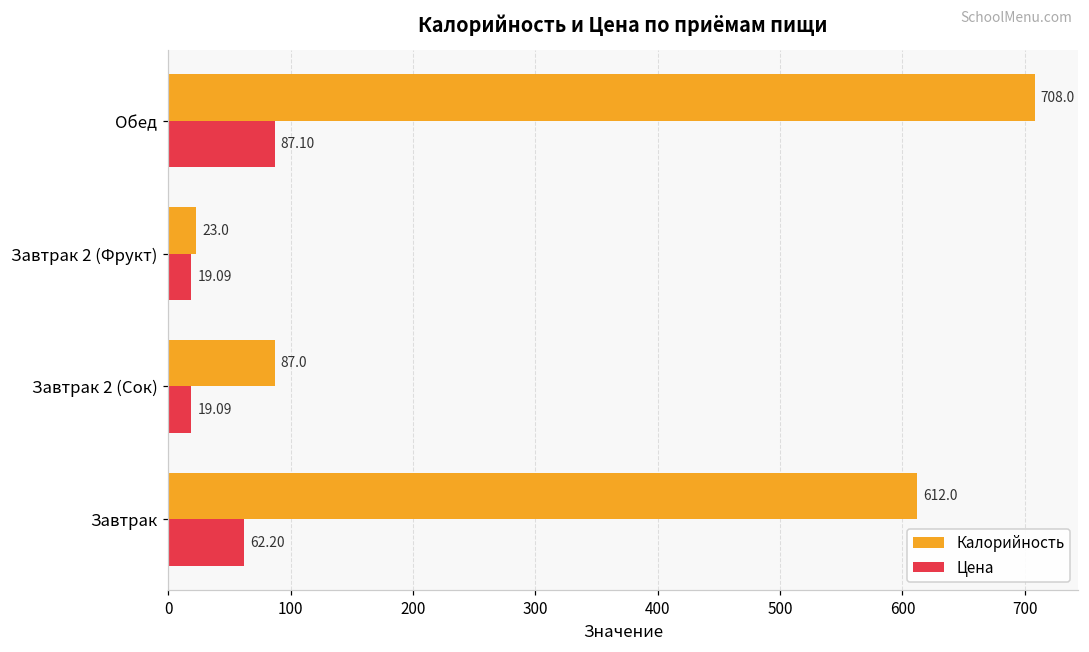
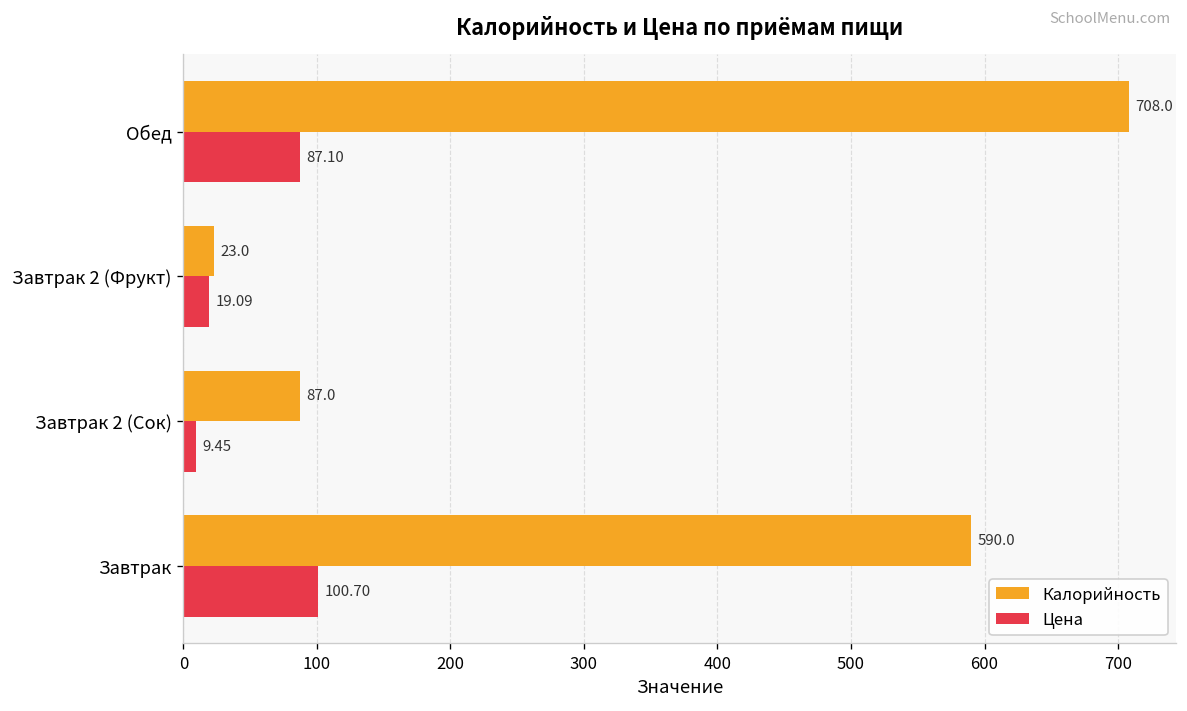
  {
    "Калорийность": {
      "Обед": 708.0,
      "Завтрак 2 (Фрукт)": 23.0,
      "Завтрак 2 (Сок)": 87.0,
-     "Завтрак": 612.0
+     "Завтрак": 590.0
    },
    "Цена": {
      "Обед": 87.10,
      "Завтрак 2 (Фрукт)": 19.09,
-     "Завтрак 2 (Сок)": 19.09,
-     "Завтрак": 62.20
+     "Завтрак 2 (Сок)": 9.45,
+     "Завтрак": 100.70
    }
  }
